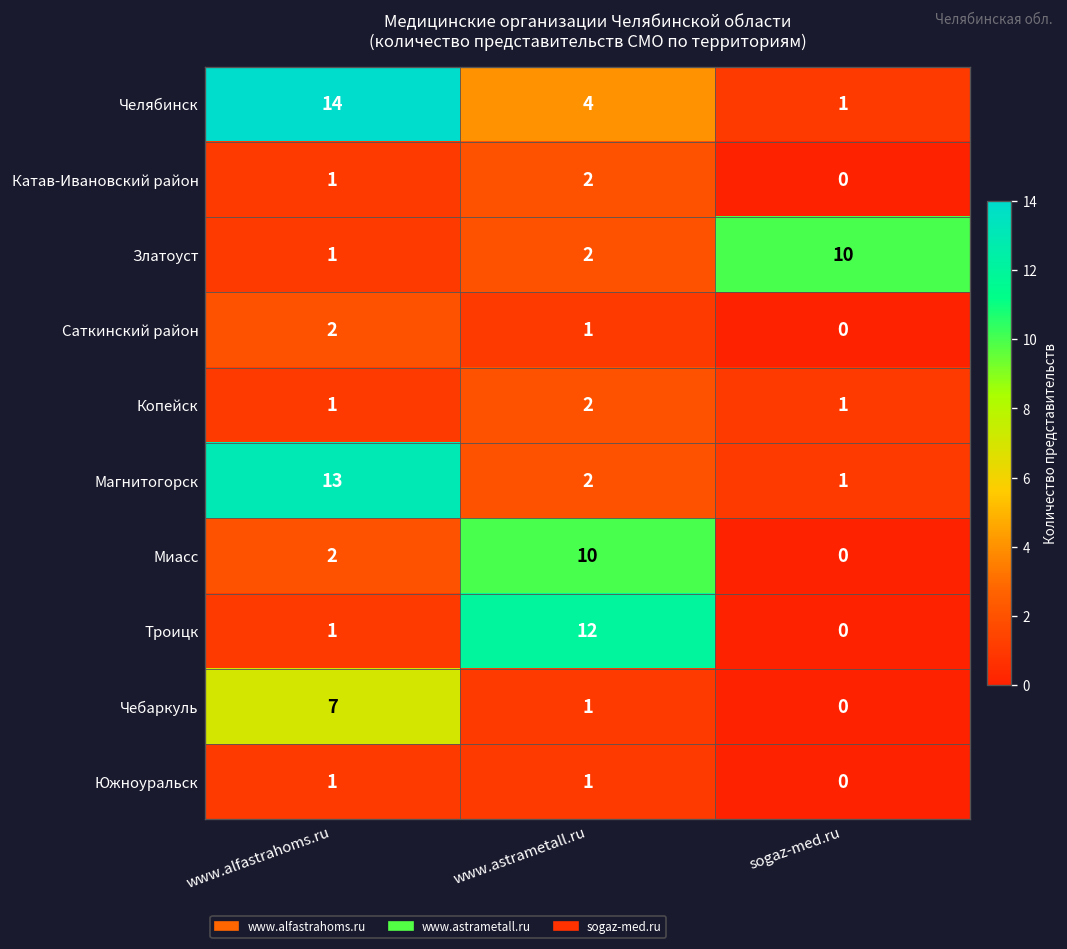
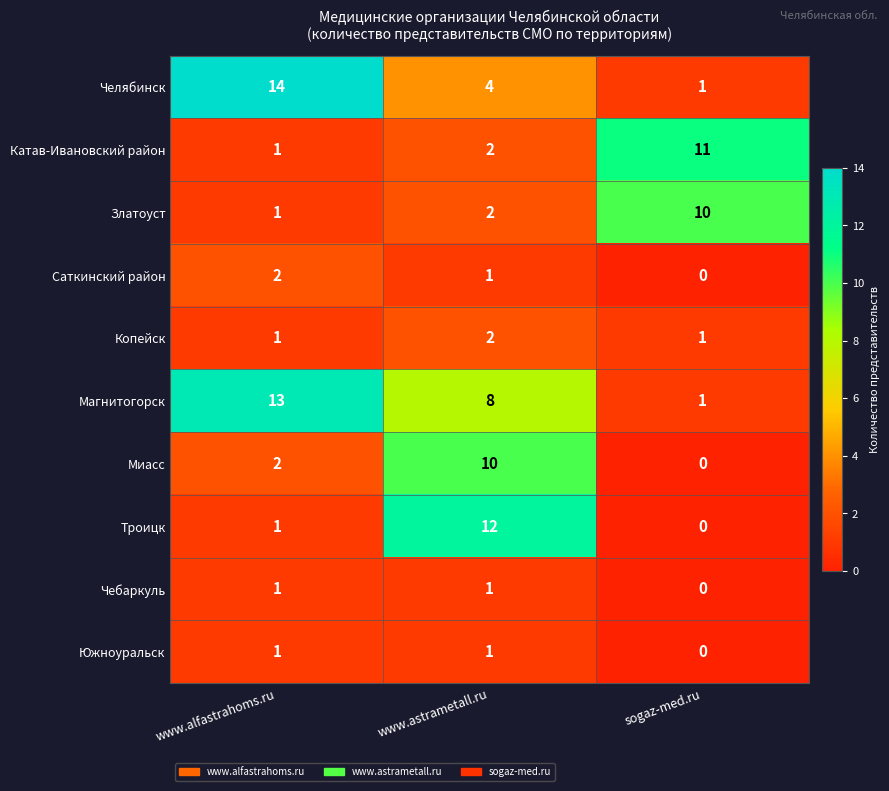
  {
    "Челябинск": {
      "www.alfastrahoms.ru": 14,
      "www.astrametall.ru": 4,
      "sogaz-med.ru": 1
    },
    "Катав-Ивановский район": {
      "www.alfastrahoms.ru": 1,
      "www.astrametall.ru": 2,
-     "sogaz-med.ru": 0
+     "sogaz-med.ru": 11
    },
    "Златоуст": {
      "www.alfastrahoms.ru": 1,
      "www.astrametall.ru": 2,
      "sogaz-med.ru": 10
    },
    "Саткинский район": {
      "www.alfastrahoms.ru": 2,
      "www.astrametall.ru": 1,
      "sogaz-med.ru": 0
    },
    "Копейск": {
      "www.alfastrahoms.ru": 1,
      "www.astrametall.ru": 2,
      "sogaz-med.ru": 1
    },
    "Магнитогорск": {
      "www.alfastrahoms.ru": 13,
-     "www.astrametall.ru": 2,
+     "www.astrametall.ru": 8,
      "sogaz-med.ru": 1
    },
    "Миасс": {
      "www.alfastrahoms.ru": 2,
      "www.astrametall.ru": 10,
      "sogaz-med.ru": 0
    },
    "Троицк": {
      "www.alfastrahoms.ru": 1,
      "www.astrametall.ru": 12,
      "sogaz-med.ru": 0
    },
    "Чебаркуль": {
-     "www.alfastrahoms.ru": 7,
+     "www.alfastrahoms.ru": 1,
      "www.astrametall.ru": 1,
      "sogaz-med.ru": 0
    },
    "Южноуральск": {
      "www.alfastrahoms.ru": 1,
      "www.astrametall.ru": 1,
      "sogaz-med.ru": 0
    }
  }
